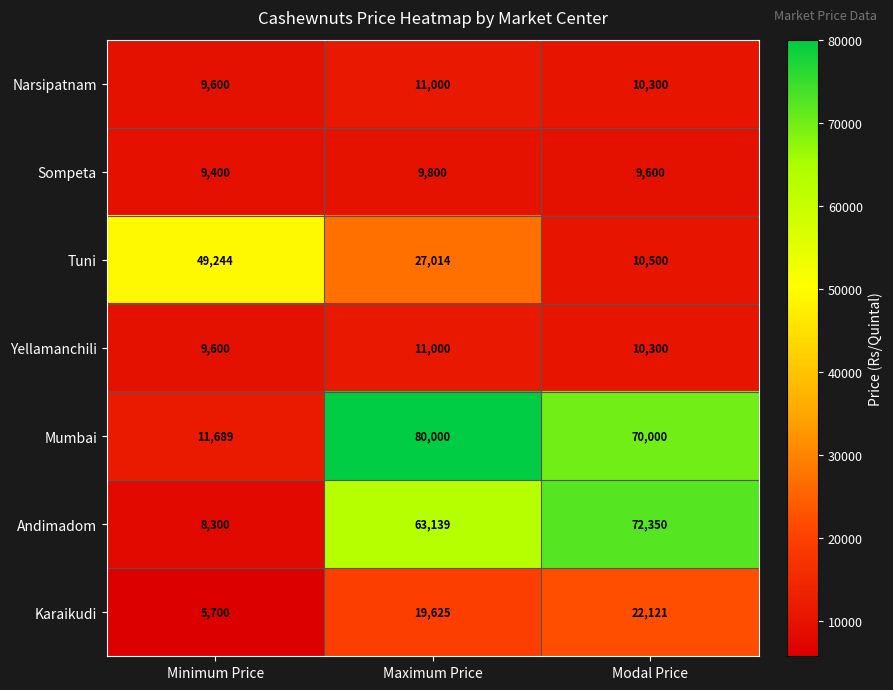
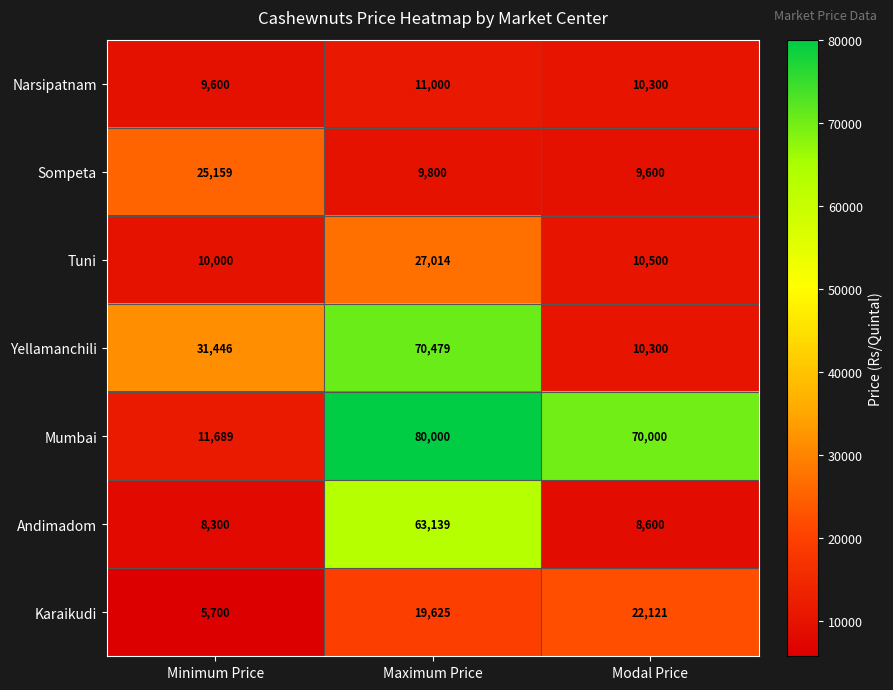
  {
    "Narsipatnam": {
      "Minimum Price": "9,600",
      "Maximum Price": "11,000",
      "Modal Price": "10,300"
    },
    "Sompeta": {
-     "Minimum Price": "9,400",
+     "Minimum Price": "25,159",
      "Maximum Price": "9,800",
      "Modal Price": "9,600"
    },
    "Tuni": {
-     "Minimum Price": "49,244",
+     "Minimum Price": "10,000",
      "Maximum Price": "27,014",
      "Modal Price": "10,500"
    },
    "Yellamanchili": {
-     "Minimum Price": "9,600",
-     "Maximum Price": "11,000",
+     "Minimum Price": "31,446",
+     "Maximum Price": "70,479",
      "Modal Price": "10,300"
    },
    "Mumbai": {
      "Minimum Price": "11,689",
      "Maximum Price": "80,000",
      "Modal Price": "70,000"
    },
    "Andimadom": {
      "Minimum Price": "8,300",
      "Maximum Price": "63,139",
-     "Modal Price": "72,350"
+     "Modal Price": "8,600"
    },
    "Karaikudi": {
      "Minimum Price": "5,700",
      "Maximum Price": "19,625",
      "Modal Price": "22,121"
    }
  }
